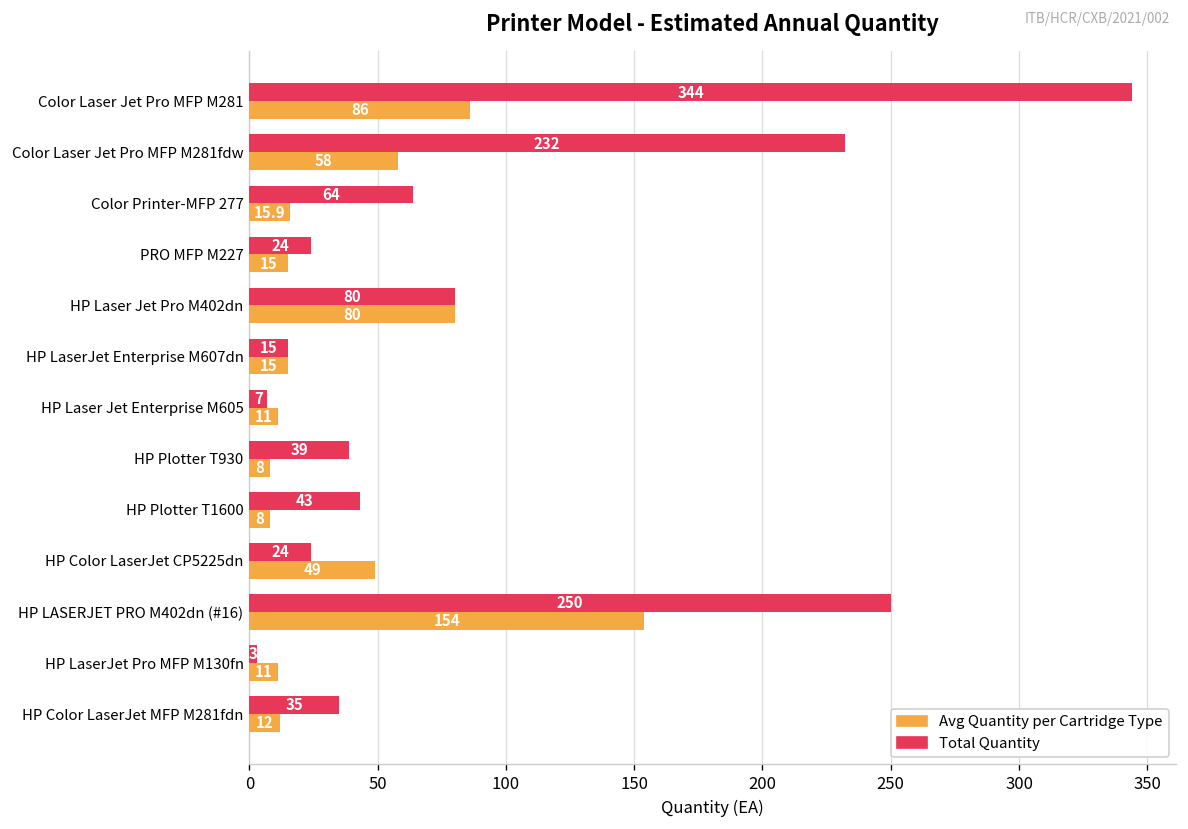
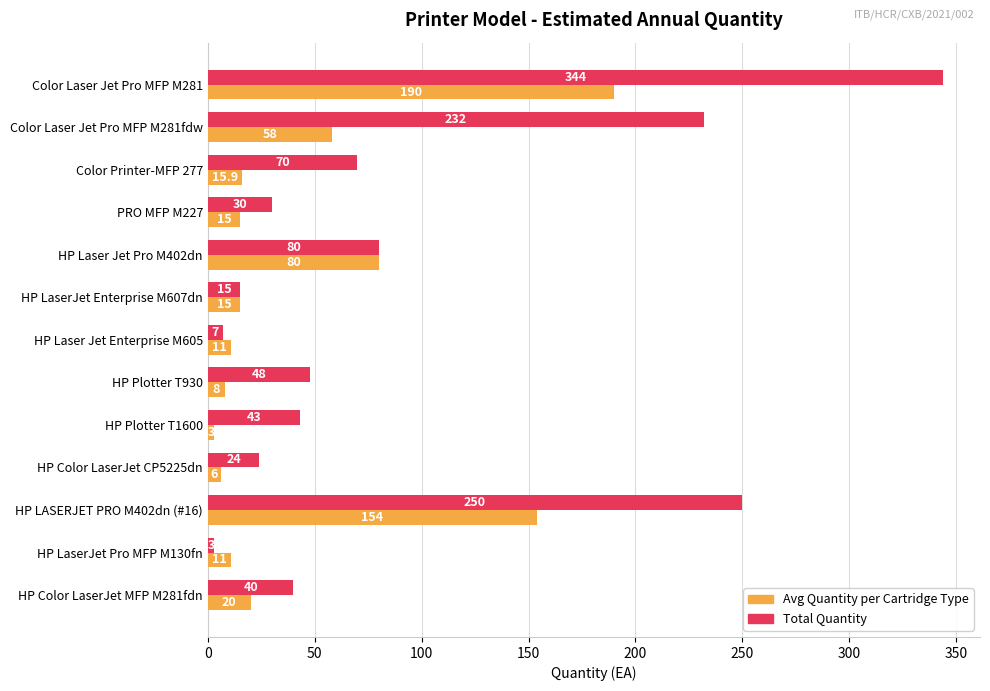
  {
    "Total Quantity": {
      "Color Laser Jet Pro MFP M281": 344,
      "Color Laser Jet Pro MFP M281fdw": 232,
-     "Color Printer-MFP 277": 64,
-     "PRO MFP M227": 24,
+     "Color Printer-MFP 277": 70,
+     "PRO MFP M227": 30,
      "HP Laser Jet Pro M402dn": 80,
      "HP LaserJet Enterprise M607dn": 15,
      "HP Laser Jet Enterprise M605": 7,
-     "HP Plotter T930": 39,
+     "HP Plotter T930": 48,
      "HP Plotter T1600": 43,
      "HP Color LaserJet CP5225dn": 24,
      "HP LASERJET PRO M402dn (#16)": 250,
      "HP LaserJet Pro MFP M130fn": 3,
-     "HP Color LaserJet MFP M281fdn": 35
+     "HP Color LaserJet MFP M281fdn": 40
    },
    "Avg Quantity per Cartridge Type": {
-     "Color Laser Jet Pro MFP M281": 86,
+     "Color Laser Jet Pro MFP M281": 190,
      "Color Laser Jet Pro MFP M281fdw": 58,
      "Color Printer-MFP 277": 15.9,
      "PRO MFP M227": 15,
      "HP Laser Jet Pro M402dn": 80,
      "HP LaserJet Enterprise M607dn": 15,
      "HP Laser Jet Enterprise M605": 11,
      "HP Plotter T930": 8,
-     "HP Plotter T1600": 8,
-     "HP Color LaserJet CP5225dn": 49,
+     "HP Plotter T1600": 3,
+     "HP Color LaserJet CP5225dn": 6,
      "HP LASERJET PRO M402dn (#16)": 154,
      "HP LaserJet Pro MFP M130fn": 11,
-     "HP Color LaserJet MFP M281fdn": 12
+     "HP Color LaserJet MFP M281fdn": 20
    }
  }
